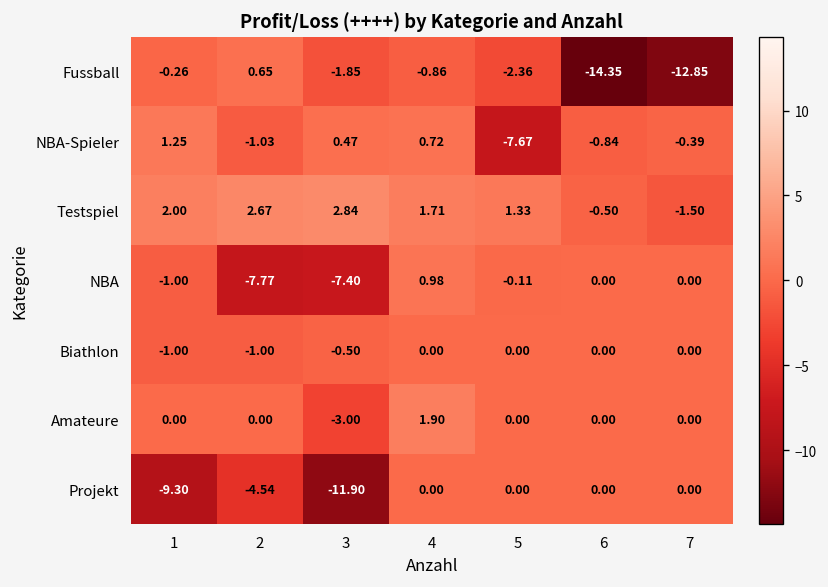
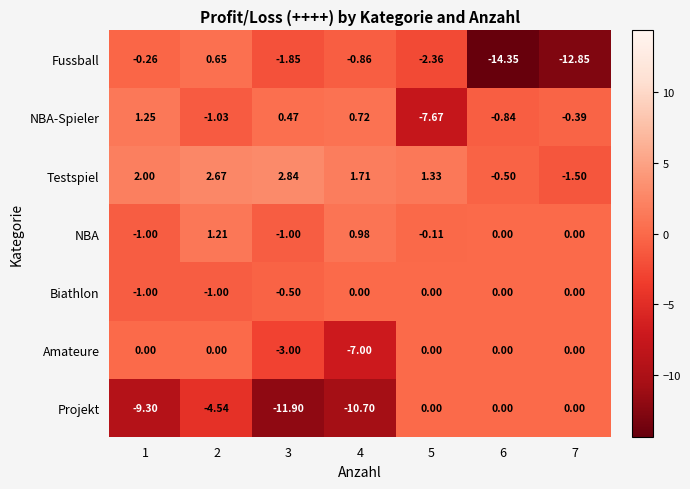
  {
    "Fussball": {
      "1": -0.26,
      "2": 0.65,
      "3": -1.85,
      "4": -0.86,
      "5": -2.36,
      "6": -14.35,
      "7": -12.85
    },
    "NBA-Spieler": {
      "1": 1.25,
      "2": -1.03,
      "3": 0.47,
      "4": 0.72,
      "5": -7.67,
      "6": -0.84,
      "7": -0.39
    },
    "Testspiel": {
      "1": 2.00,
      "2": 2.67,
      "3": 2.84,
      "4": 1.71,
      "5": 1.33,
      "6": -0.50,
      "7": -1.50
    },
    "NBA": {
      "1": -1.00,
-     "2": -7.77,
-     "3": -7.40,
+     "2": 1.21,
+     "3": -1.00,
      "4": 0.98,
      "5": -0.11,
      "6": 0.00,
      "7": 0.00
    },
    "Biathlon": {
      "1": -1.00,
      "2": -1.00,
      "3": -0.50,
      "4": 0.00,
      "5": 0.00,
      "6": 0.00,
      "7": 0.00
    },
    "Amateure": {
      "1": 0.00,
      "2": 0.00,
      "3": -3.00,
-     "4": 1.90,
+     "4": -7.00,
      "5": 0.00,
      "6": 0.00,
      "7": 0.00
    },
    "Projekt": {
      "1": -9.30,
      "2": -4.54,
      "3": -11.90,
-     "4": 0.00,
+     "4": -10.70,
      "5": 0.00,
      "6": 0.00,
      "7": 0.00
    }
  }
